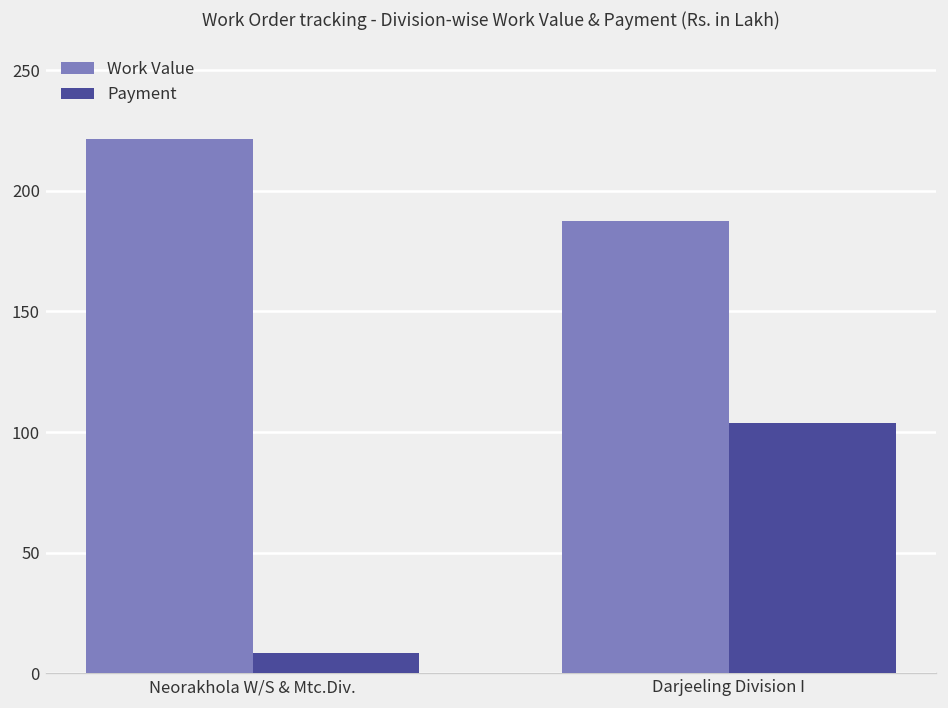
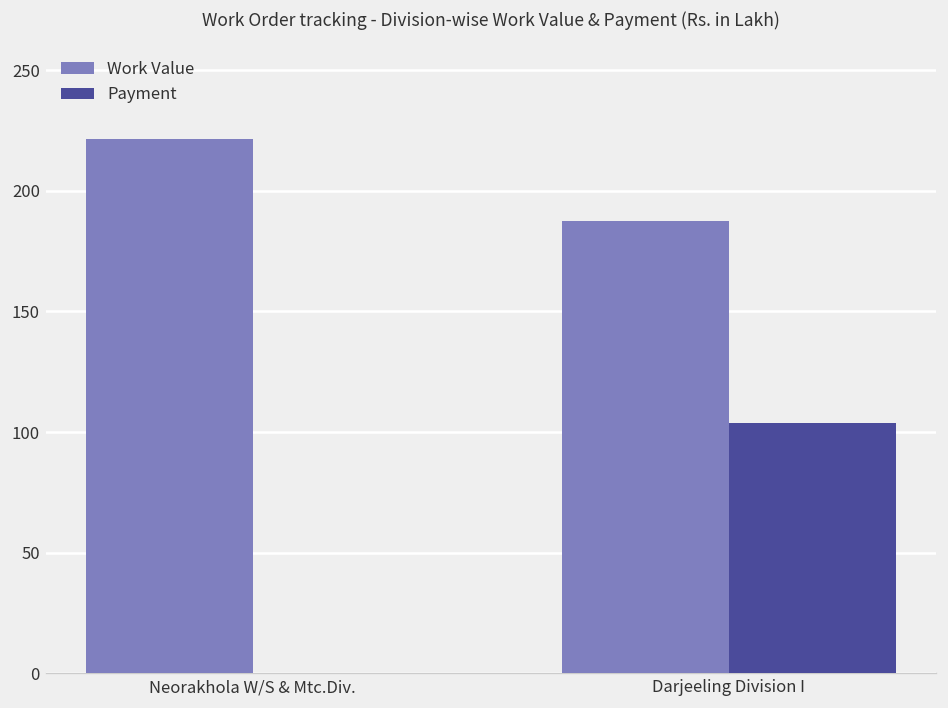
  {
    "Work Value": {
      "Neorakhola W/S & Mtc.Div.": 221,
      "Darjeeling Division I": 188
    },
    "Payment": {
-     "Neorakhola W/S & Mtc.Div.": 8,
+     "Neorakhola W/S & Mtc.Div.": 0,
      "Darjeeling Division I": 104
    }
  }
